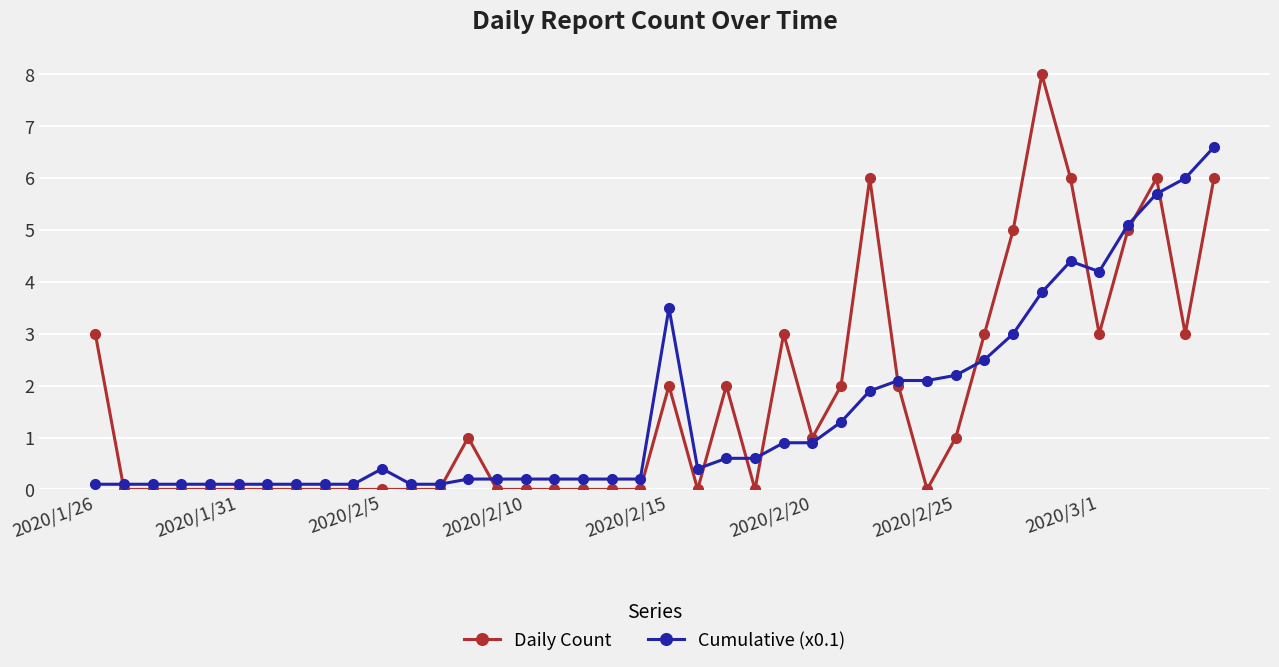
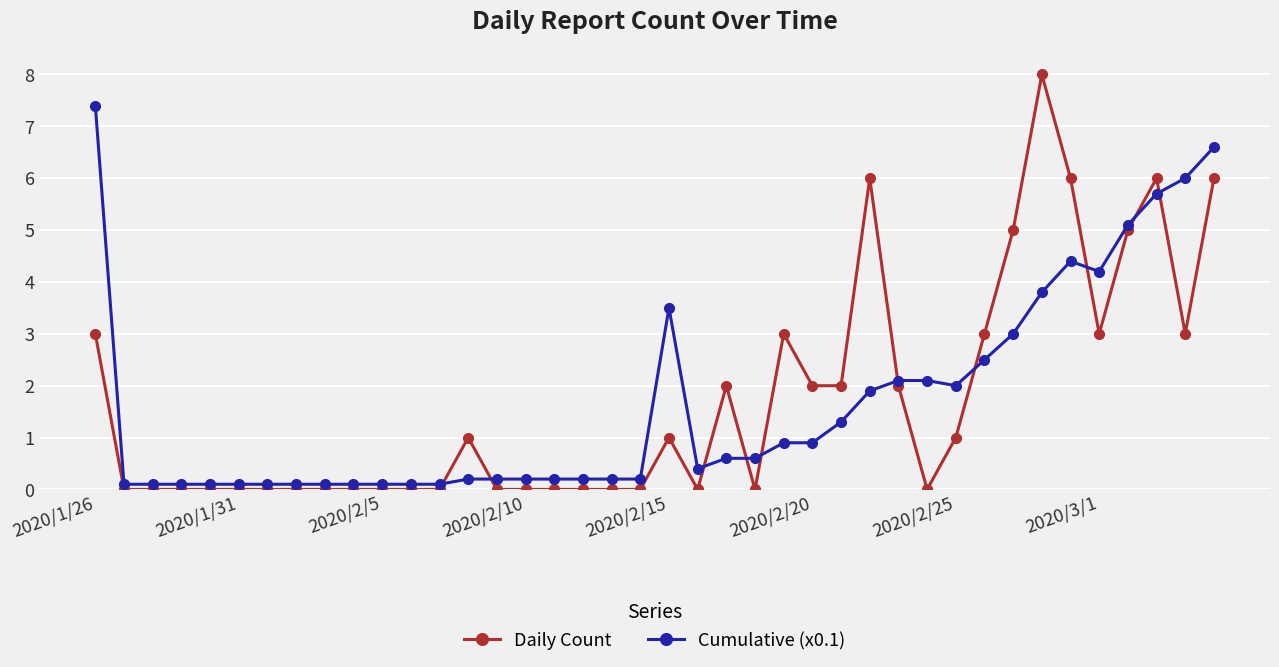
  {
    "Daily Count": {
      "2020/1/26": 3,
      "2020/1/31": 0,
      "2020/2/5": 0,
      "2020/2/10": 0,
-     "2020/2/15": 2,
-     "2020/2/20": 1,
+     "2020/2/15": 1,
+     "2020/2/20": 2,
      "2020/2/25": 1,
      "2020/3/1": 3
    },
    "Cumulative (x0.1)": {
-     "2020/1/26": 0.1,
+     "2020/1/26": 7.4,
      "2020/1/31": 0.1,
-     "2020/2/5": 0.4,
+     "2020/2/5": 0.1,
      "2020/2/10": 0.2,
      "2020/2/15": 3.5,
      "2020/2/20": 0.9,
-     "2020/2/25": 2.2,
+     "2020/2/25": 2.0,
      "2020/3/1": 4.2
    }
  }
